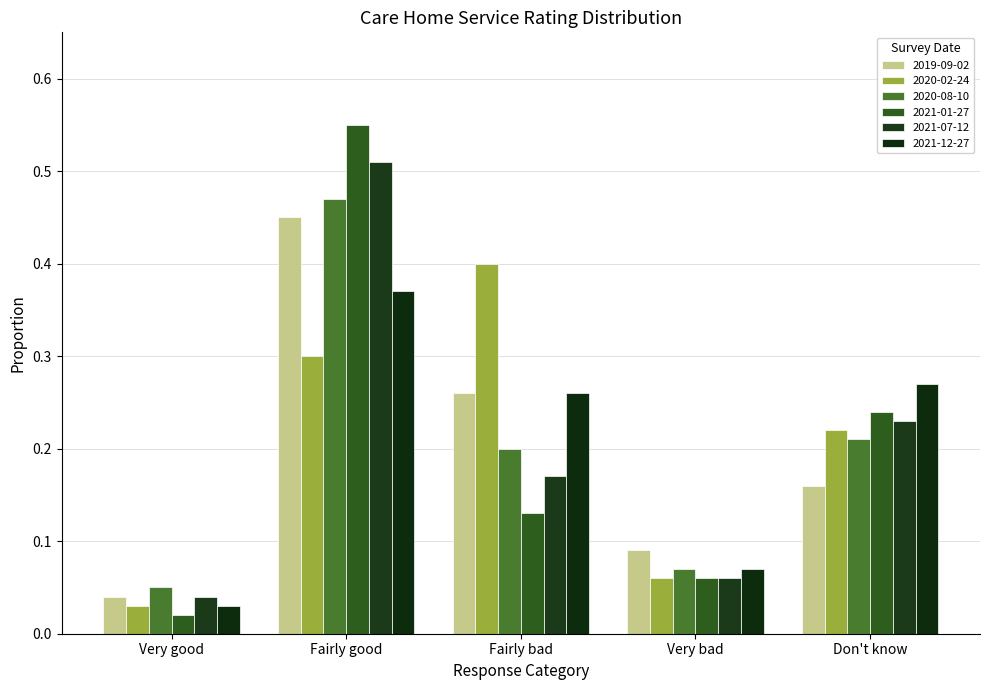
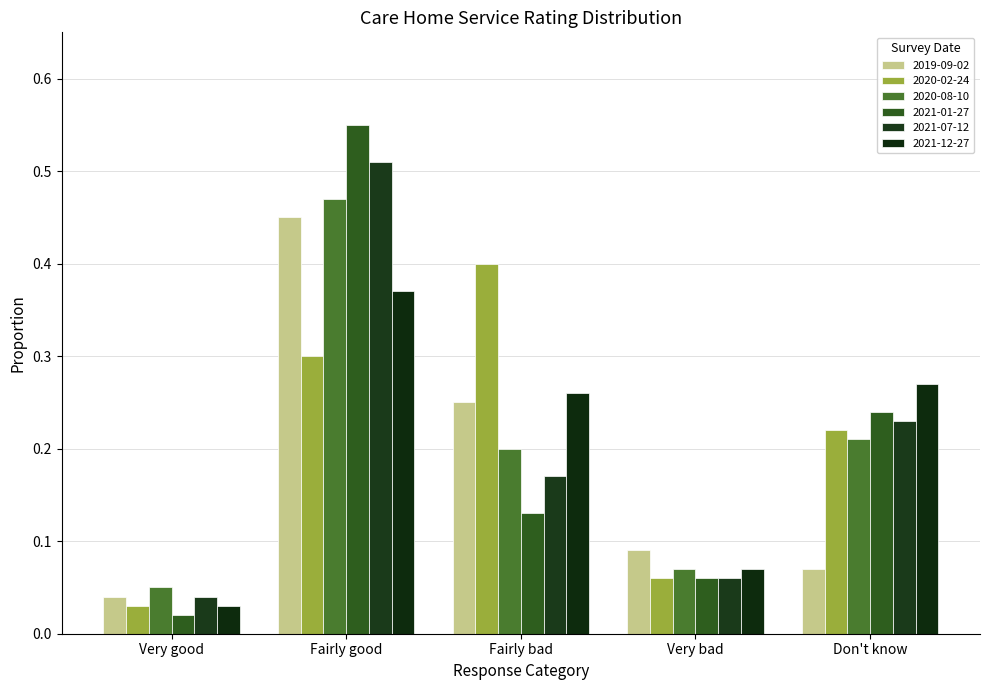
  {
    "2019-09-02": {
      "Very good": 0.04,
      "Fairly good": 0.45,
-     "Fairly bad": 0.26,
+     "Fairly bad": 0.25,
      "Very bad": 0.09,
-     "Don't know": 0.16
+     "Don't know": 0.07
    },
    "2020-02-24": {
      "Very good": 0.03,
      "Fairly good": 0.30,
      "Fairly bad": 0.40,
      "Very bad": 0.06,
      "Don't know": 0.22
    }
  }
